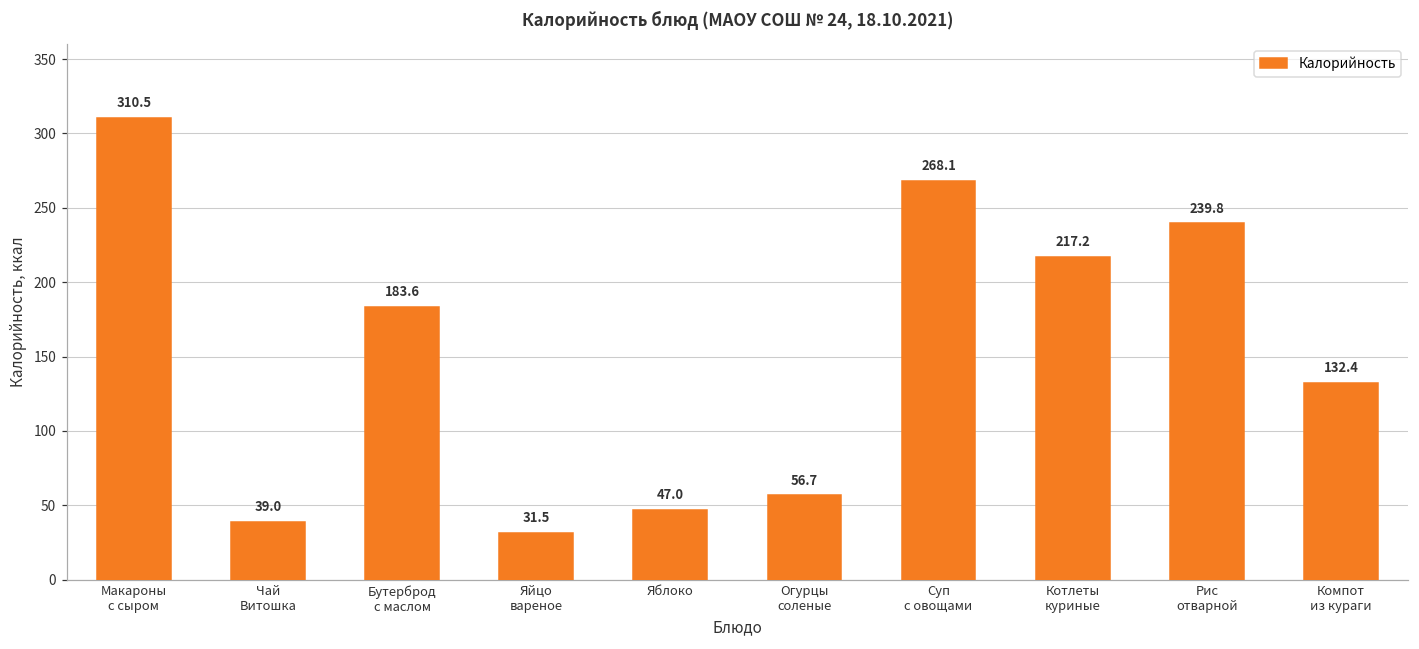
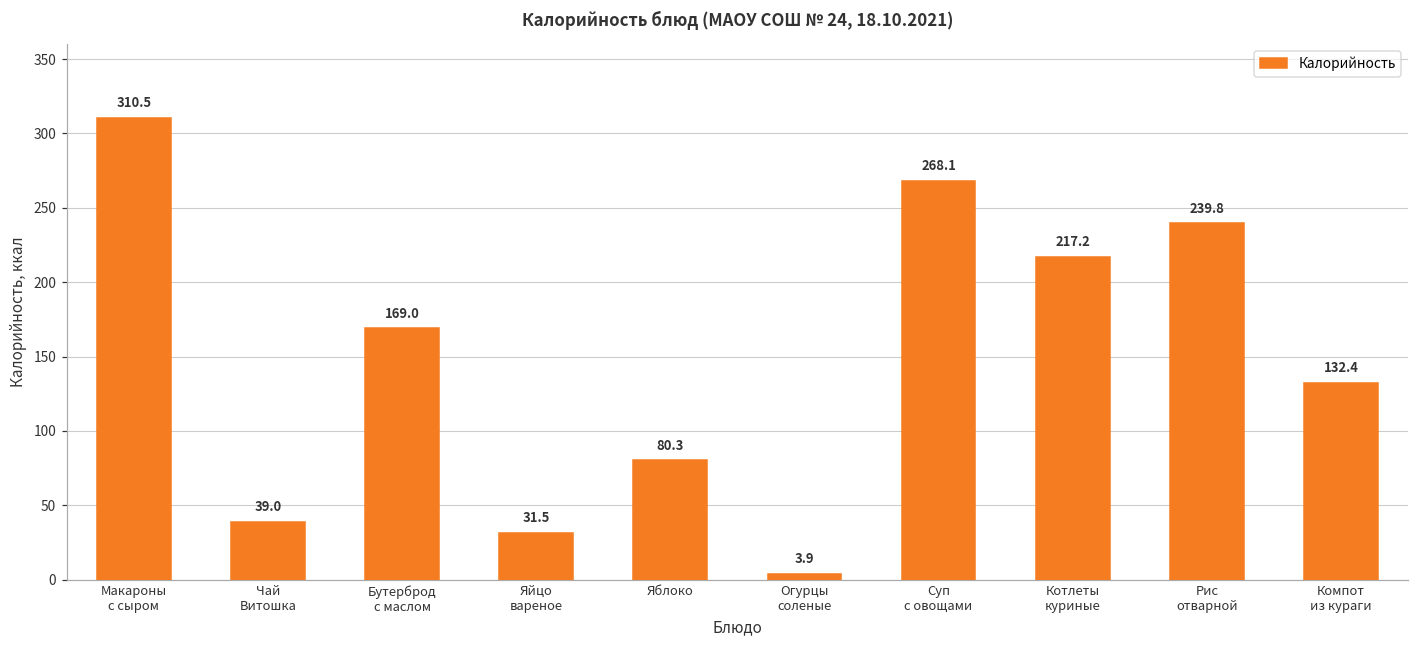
  {
    "Макароны с сыром": 310.5,
    "Чай Витошка": 39.0,
-   "Бутерброд с маслом": 183.6,
+   "Бутерброд с маслом": 169.0,
    "Яйцо вареное": 31.5,
-   "Яблоко": 47.0,
-   "Огурцы соленые": 56.7,
+   "Яблоко": 80.3,
+   "Огурцы соленые": 3.9,
    "Суп с овощами": 268.1,
    "Котлеты куриные": 217.2,
    "Рис отварной": 239.8,
    "Компот из кураги": 132.4
  }
